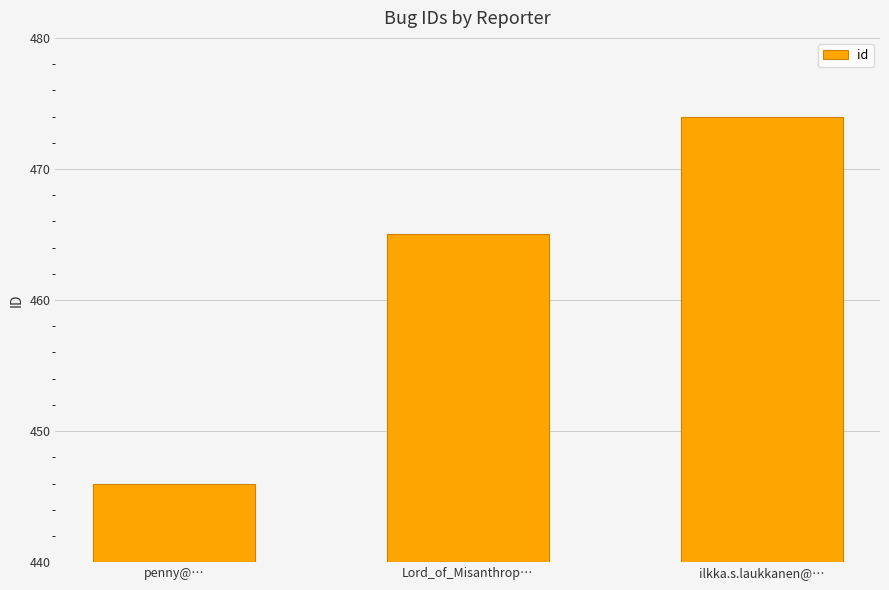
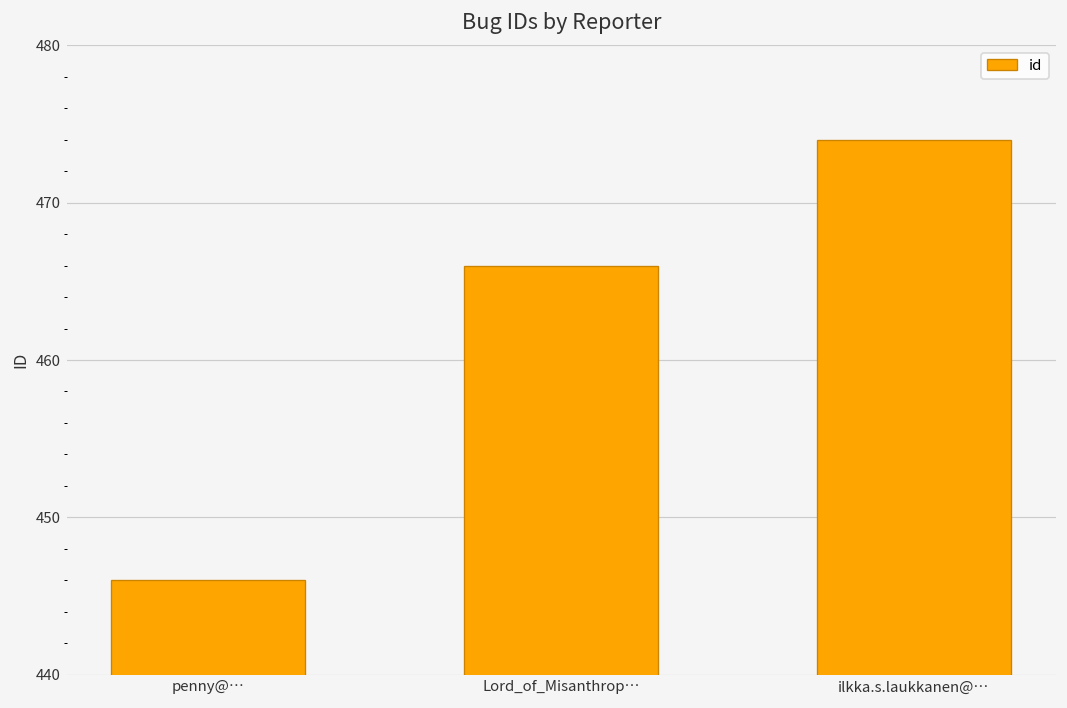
  {
    "penny@…": 446,
-   "Lord_of_Misanthrop…": 465,
+   "Lord_of_Misanthrop…": 466,
    "ilkka.s.laukkanen@…": 474
  }
